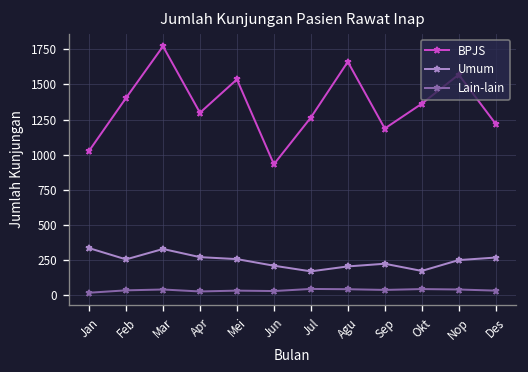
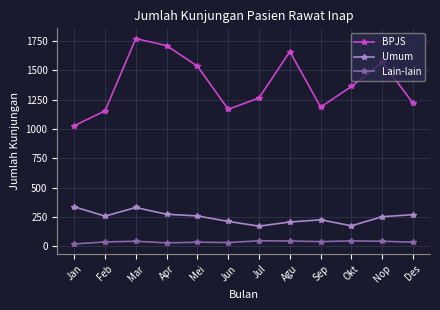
  {
    "BPJS": {
      "Jan": 1030,
-     "Feb": 1400,
+     "Feb": 1150,
      "Mar": 1770,
-     "Apr": 1300,
+     "Apr": 1710,
      "Mei": 1540,
-     "Jun": 930,
+     "Jun": 1170,
      "Jul": 1260,
      "Agu": 1660,
      "Sep": 1190,
      "Okt": 1360,
      "Des": 1220
    }
  }
